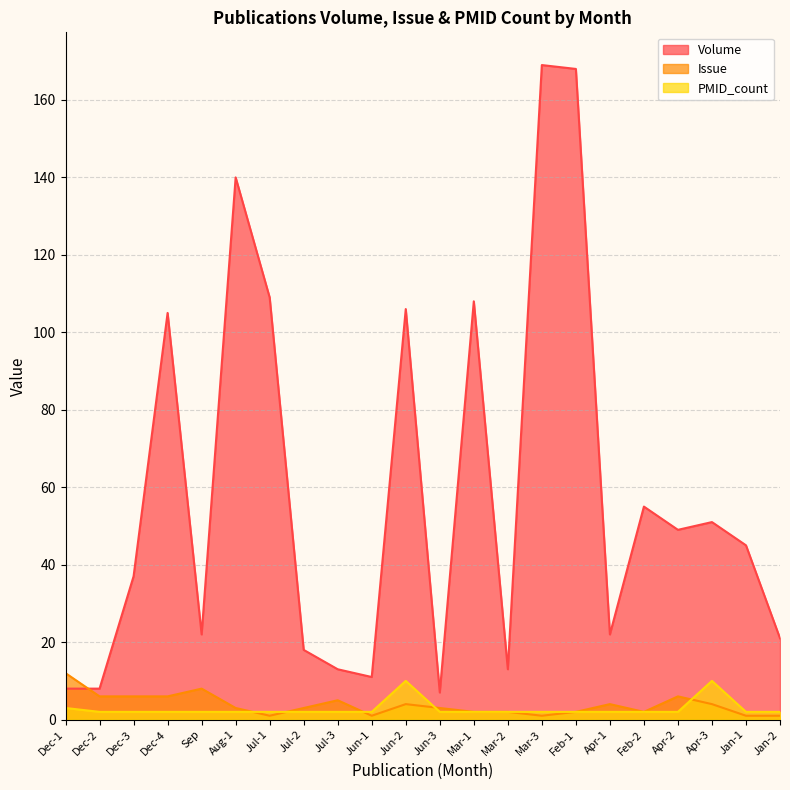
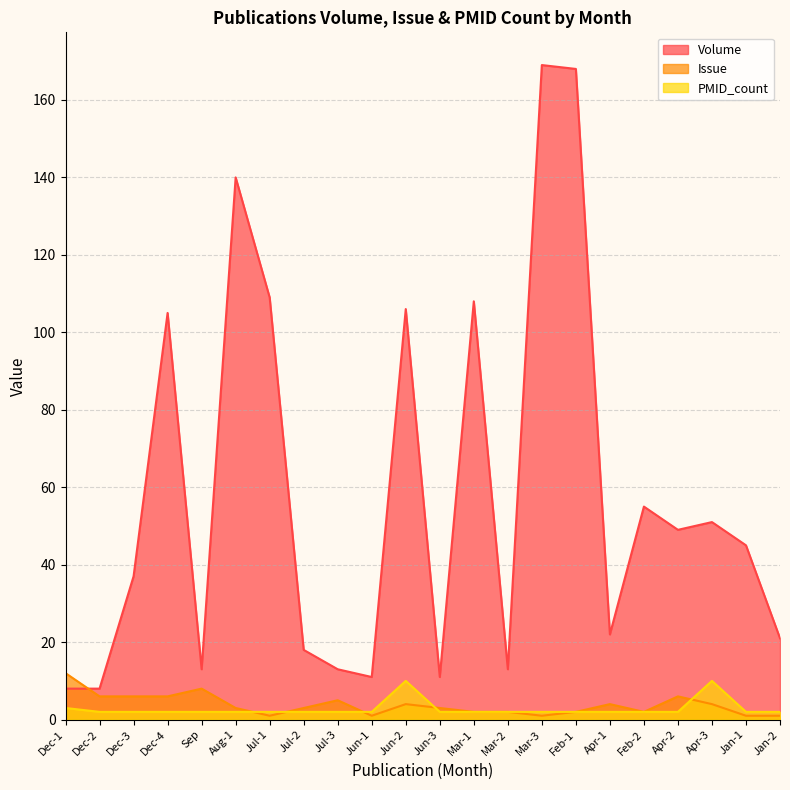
  {
    "Volume": {
      "Dec-1": 8,
      "Dec-2": 8,
      "Dec-3": 37,
      "Dec-4": 105,
-     "Sep": 22,
+     "Sep": 13,
      "Aug-1": 140,
      "Jul-1": 109,
      "Jul-2": 18,
      "Jul-3": 13,
      "Jun-1": 11,
      "Jun-2": 106,
-     "Jun-3": 7,
+     "Jun-3": 11,
      "Mar-1": 108,
      "Mar-2": 13,
      "Mar-3": 169,
      "Feb-1": 168,
      "Apr-1": 22,
      "Feb-2": 55,
      "Apr-2": 49,
      "Apr-3": 51,
      "Jan-1": 45,
      "Jan-2": 21
    },
    "Issue": {
      "Dec-1": 12,
      "Dec-2": 6,
      "Dec-3": 6,
      "Dec-4": 6,
      "Sep": 8,
      "Aug-1": 3,
      "Jul-1": 1,
      "Jul-2": 3,
      "Jul-3": 5,
      "Jun-1": 1,
      "Jun-2": 4,
      "Jun-3": 3,
      "Mar-3": 1,
      "Apr-1": 4,
      "Apr-2": 6,
      "Apr-3": 4,
      "Jan-1": 1,
      "Jan-2": 1
    },
    "PMID_count": {
      "Dec-1": 3,
      "Dec-2": 2,
      "Dec-3": 2,
      "Dec-4": 2,
      "Sep": 2,
      "Aug-1": 2,
      "Jul-1": 2,
      "Jul-2": 2,
      "Jul-3": 2,
      "Jun-1": 2,
      "Jun-2": 10,
      "Jun-3": 2,
      "Mar-3": 2,
      "Apr-1": 2,
      "Apr-2": 2,
      "Apr-3": 10,
      "Jan-1": 2,
      "Jan-2": 2
    }
  }
